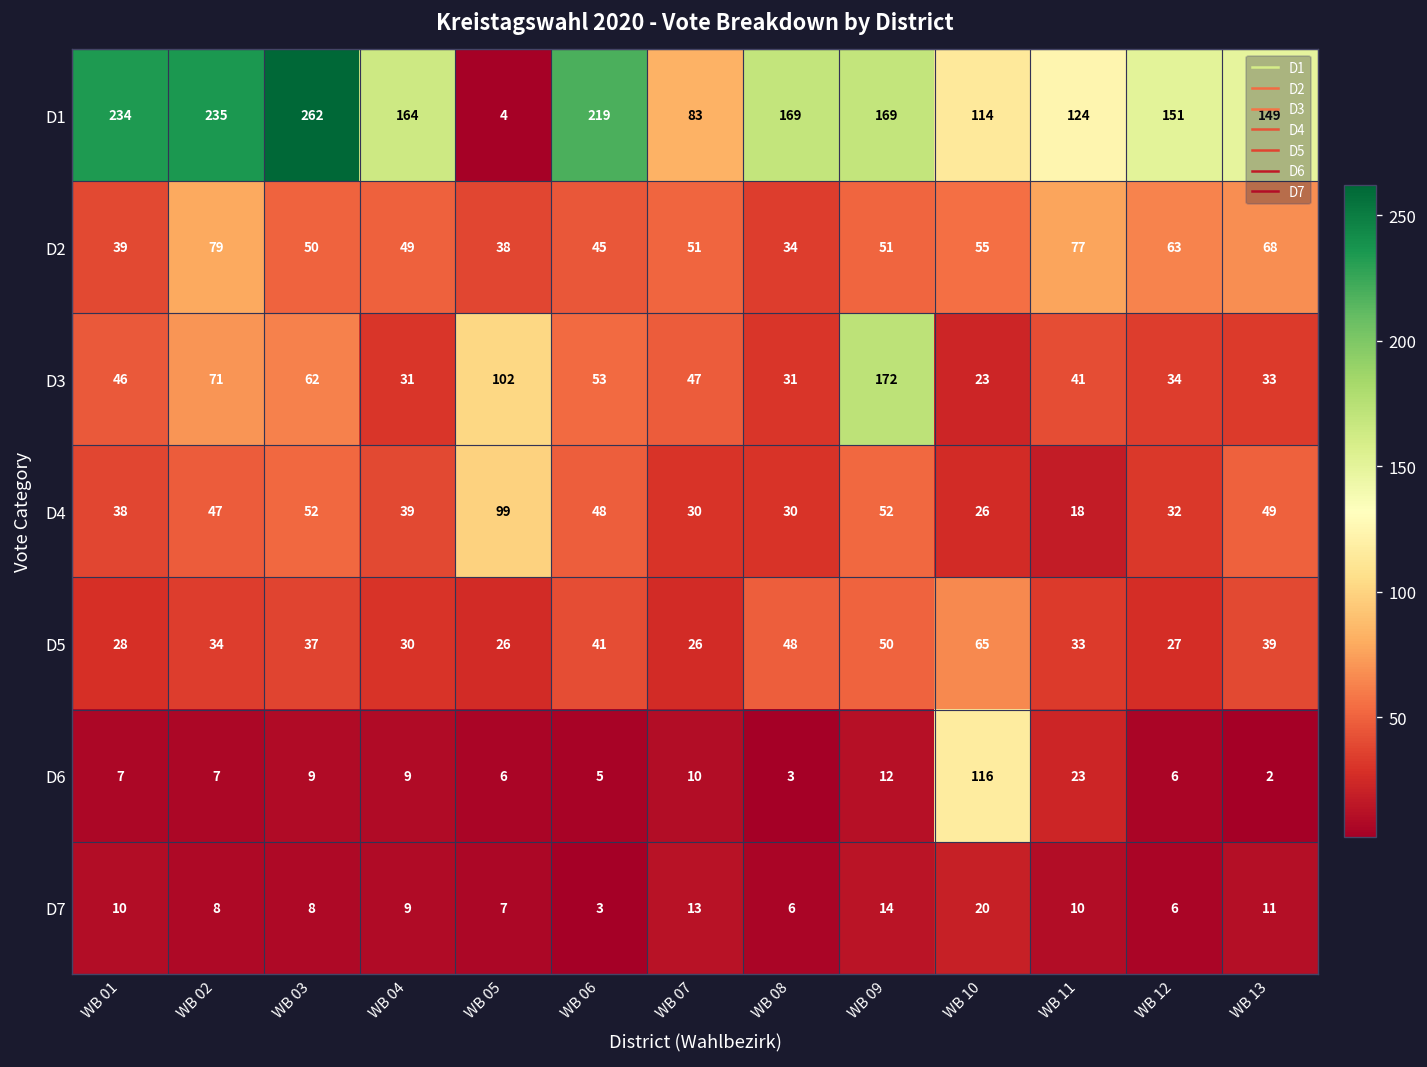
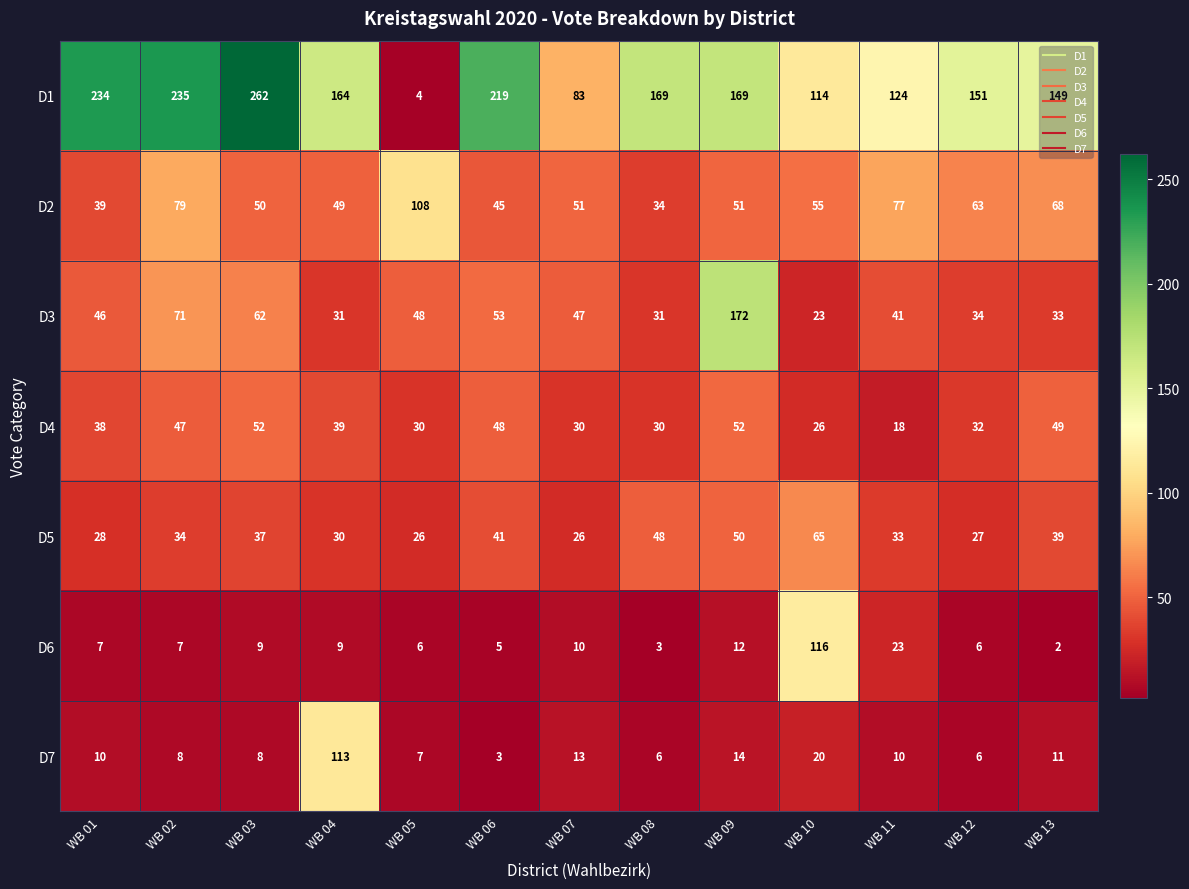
  {
    "D1": {
      "WB 01": 234,
      "WB 02": 235,
      "WB 03": 262,
      "WB 04": 164,
      "WB 05": 4,
      "WB 06": 219,
      "WB 07": 83,
      "WB 08": 169,
      "WB 09": 169,
      "WB 10": 114,
      "WB 11": 124,
      "WB 12": 151
    },
    "D2": {
      "WB 01": 39,
      "WB 02": 79,
      "WB 03": 50,
      "WB 04": 49,
-     "WB 05": 38,
+     "WB 05": 108,
      "WB 06": 45,
      "WB 07": 51,
      "WB 08": 34,
      "WB 09": 51,
      "WB 10": 55,
      "WB 11": 77,
      "WB 12": 63,
      "WB 13": 68
    },
    "D3": {
      "WB 01": 46,
      "WB 02": 71,
      "WB 03": 62,
      "WB 04": 31,
-     "WB 05": 102,
+     "WB 05": 48,
      "WB 06": 53,
      "WB 07": 47,
      "WB 08": 31,
      "WB 09": 172,
      "WB 10": 23,
      "WB 11": 41,
      "WB 12": 34,
      "WB 13": 33
    },
    "D4": {
      "WB 01": 38,
      "WB 02": 47,
      "WB 03": 52,
      "WB 04": 39,
-     "WB 05": 99,
+     "WB 05": 30,
      "WB 06": 48,
      "WB 07": 30,
      "WB 08": 30,
      "WB 09": 52,
      "WB 10": 26,
      "WB 11": 18,
      "WB 12": 32,
      "WB 13": 49
    },
    "D5": {
      "WB 01": 28,
      "WB 02": 34,
      "WB 03": 37,
      "WB 04": 30,
      "WB 05": 26,
      "WB 06": 41,
      "WB 07": 26,
      "WB 08": 48,
      "WB 09": 50,
      "WB 10": 65,
      "WB 11": 33,
      "WB 12": 27,
      "WB 13": 39
    },
    "D6": {
      "WB 01": 7,
      "WB 02": 7,
      "WB 03": 9,
      "WB 04": 9,
      "WB 05": 6,
      "WB 06": 5,
      "WB 07": 10,
      "WB 08": 3,
      "WB 09": 12,
      "WB 10": 116,
      "WB 11": 23,
      "WB 12": 6,
      "WB 13": 2
    },
    "D7": {
      "WB 01": 10,
      "WB 02": 8,
      "WB 03": 8,
-     "WB 04": 9,
+     "WB 04": 113,
      "WB 05": 7,
      "WB 06": 3,
      "WB 07": 13,
      "WB 08": 6,
      "WB 09": 14,
      "WB 10": 20,
      "WB 11": 10,
      "WB 12": 6,
      "WB 13": 11
    }
  }
